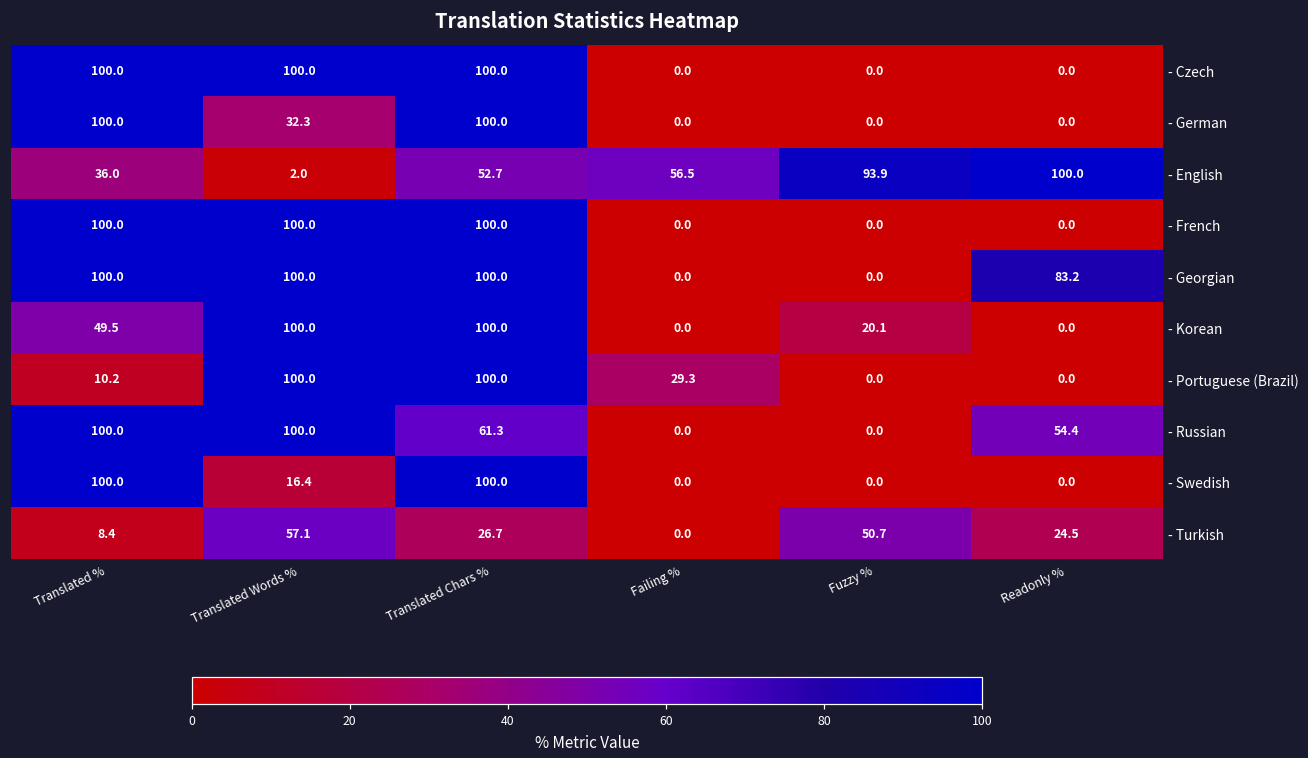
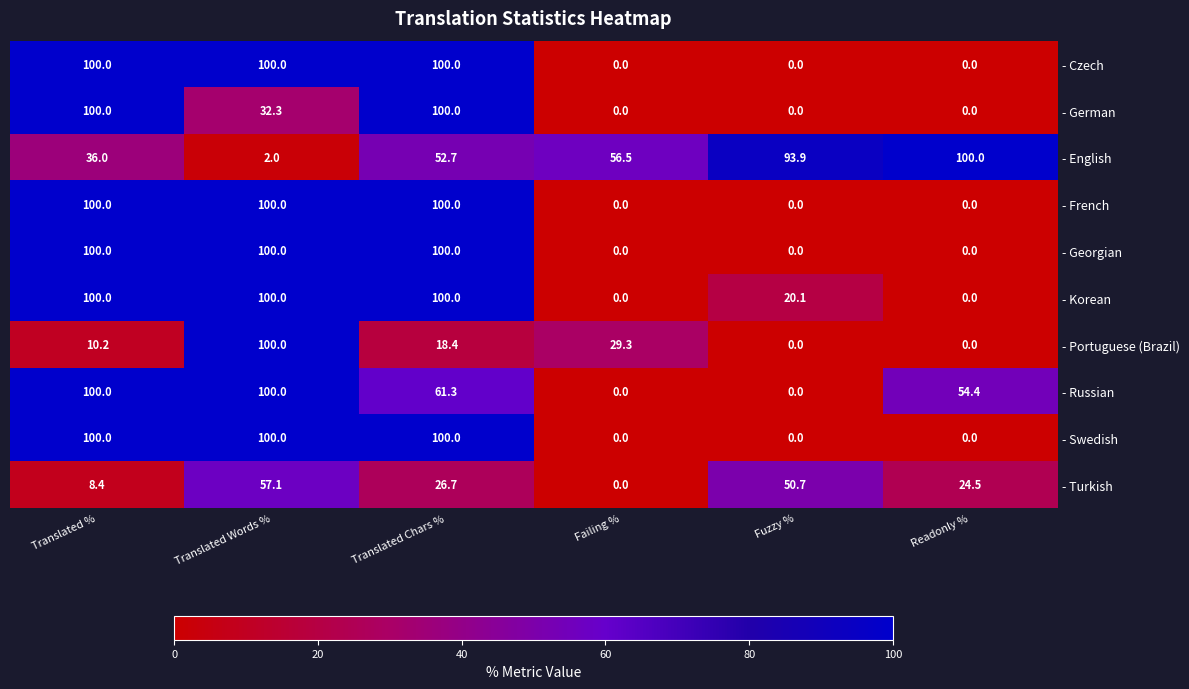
  {
    "- Czech": {
      "Translated %": 100.0,
      "Translated Words %": 100.0,
      "Translated Chars %": 100.0,
      "Failing %": 0.0,
      "Fuzzy %": 0.0,
      "Readonly %": 0.0
    },
    "- German": {
      "Translated %": 100.0,
      "Translated Words %": 32.3,
      "Translated Chars %": 100.0,
      "Failing %": 0.0,
      "Fuzzy %": 0.0,
      "Readonly %": 0.0
    },
    "- English": {
      "Translated %": 36.0,
      "Translated Words %": 2.0,
      "Translated Chars %": 52.7,
      "Failing %": 56.5,
      "Fuzzy %": 93.9,
      "Readonly %": 100.0
    },
    "- French": {
      "Translated %": 100.0,
      "Translated Words %": 100.0,
      "Translated Chars %": 100.0,
      "Failing %": 0.0,
      "Fuzzy %": 0.0,
      "Readonly %": 0.0
    },
    "- Georgian": {
      "Translated %": 100.0,
      "Translated Words %": 100.0,
      "Translated Chars %": 100.0,
      "Failing %": 0.0,
      "Fuzzy %": 0.0,
-     "Readonly %": 83.2
+     "Readonly %": 0.0
    },
    "- Korean": {
-     "Translated %": 49.5,
+     "Translated %": 100.0,
      "Translated Words %": 100.0,
      "Translated Chars %": 100.0,
      "Failing %": 0.0,
      "Fuzzy %": 20.1,
      "Readonly %": 0.0
    },
    "- Portuguese (Brazil)": {
      "Translated %": 10.2,
      "Translated Words %": 100.0,
-     "Translated Chars %": 100.0,
+     "Translated Chars %": 18.4,
      "Failing %": 29.3,
      "Fuzzy %": 0.0,
      "Readonly %": 0.0
    },
    "- Russian": {
      "Translated %": 100.0,
      "Translated Words %": 100.0,
      "Translated Chars %": 61.3,
      "Failing %": 0.0,
      "Fuzzy %": 0.0,
      "Readonly %": 54.4
    },
    "- Swedish": {
      "Translated %": 100.0,
-     "Translated Words %": 16.4,
+     "Translated Words %": 100.0,
      "Translated Chars %": 100.0,
      "Failing %": 0.0,
      "Fuzzy %": 0.0,
      "Readonly %": 0.0
    },
    "- Turkish": {
      "Translated %": 8.4,
      "Translated Words %": 57.1,
      "Translated Chars %": 26.7,
      "Failing %": 0.0,
      "Fuzzy %": 50.7,
      "Readonly %": 24.5
    }
  }
